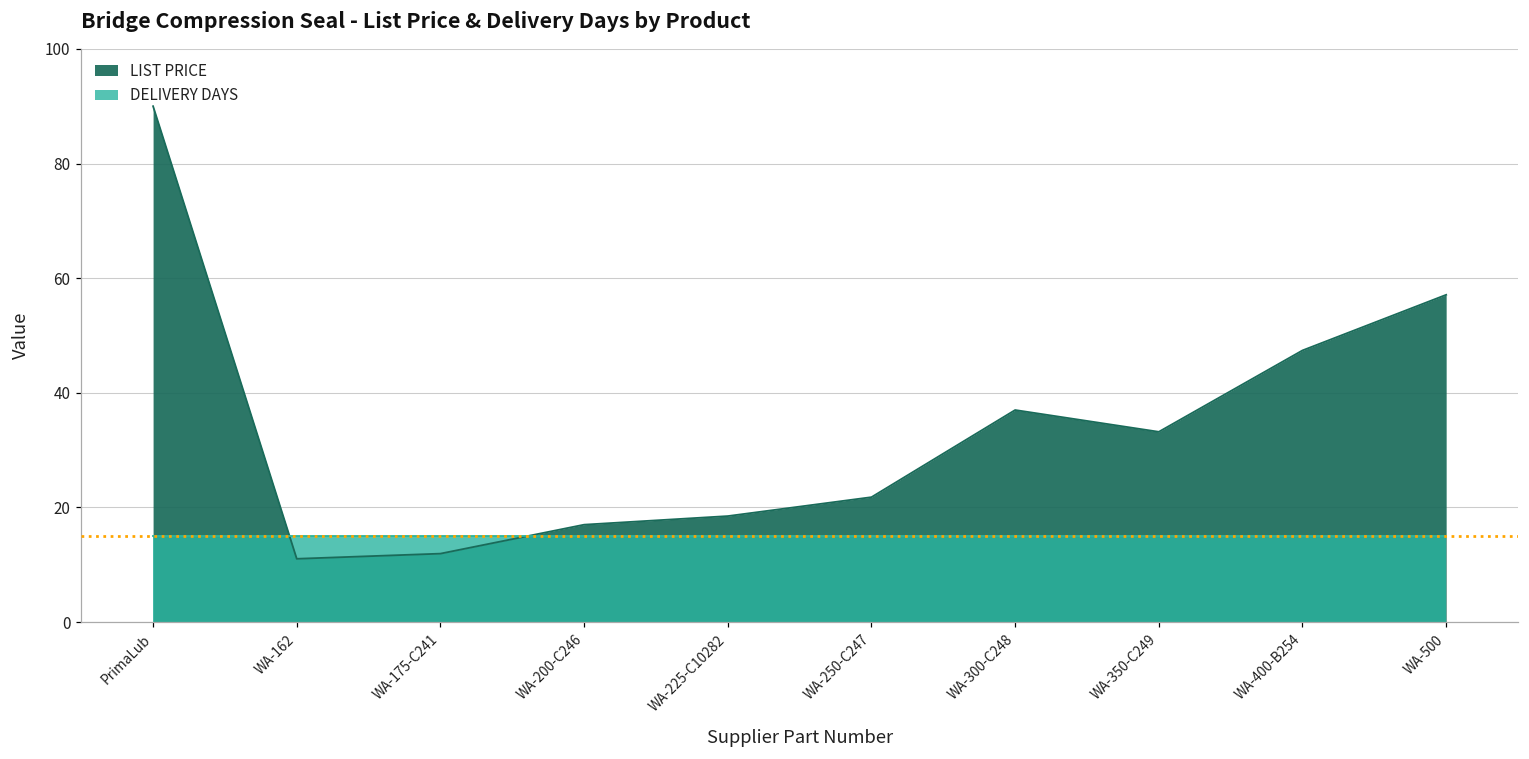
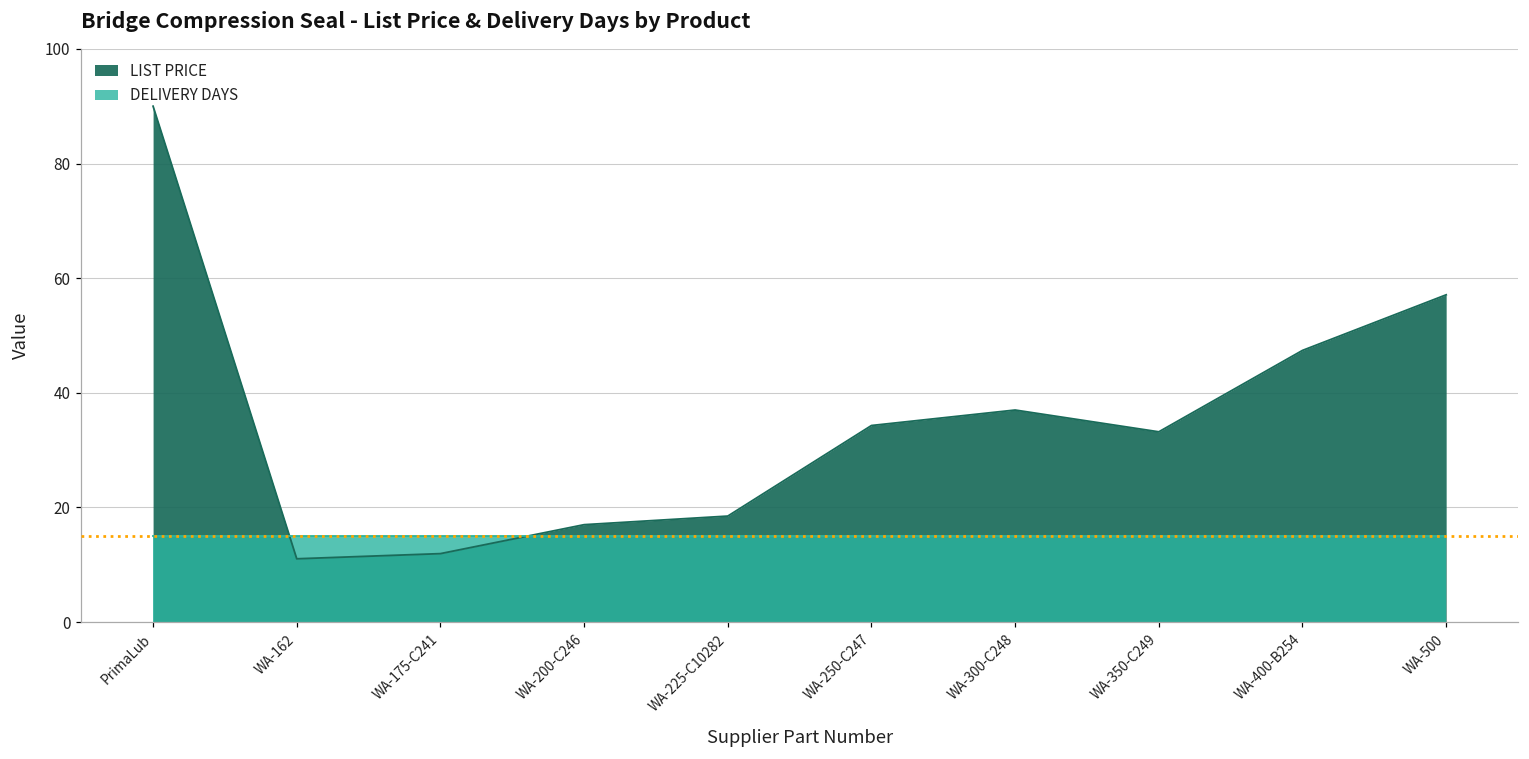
  {
    "LIST PRICE": {
      "PrimaLub": 90,
      "WA-162": 11,
      "WA-175-C241": 12,
      "WA-200-C246": 17,
      "WA-225-C10282": 19,
-     "WA-250-C247": 22,
+     "WA-250-C247": 34,
      "WA-300-C248": 37,
      "WA-350-C249": 33,
      "WA-400-B254": 47,
      "WA-500": 57
    },
    "DELIVERY DAYS": {
      "PrimaLub": 15,
      "WA-162": 15,
      "WA-175-C241": 15,
      "WA-200-C246": 15,
      "WA-225-C10282": 15,
      "WA-250-C247": 15,
      "WA-300-C248": 15,
      "WA-350-C249": 15,
      "WA-400-B254": 15,
      "WA-500": 15
    }
  }
